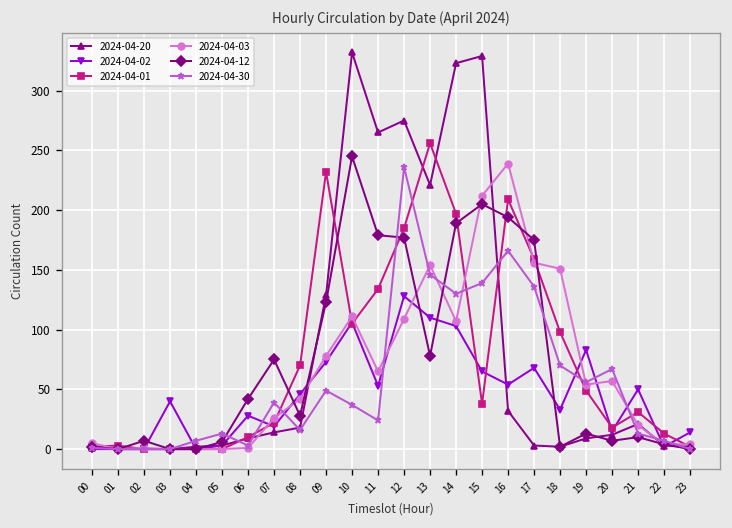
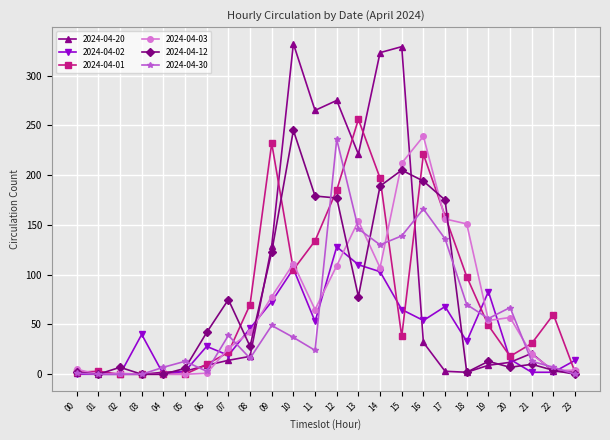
  {
    "2024-04-02": {
      "03": 40,
      "06": 30,
      "07": 20,
      "08": 50,
      "09": 70,
      "11": 50,
      "12": 130,
      "13": 110,
      "14": 100,
      "15": 70,
      "16": 50,
      "17": 70,
      "18": 30,
      "19": 80,
      "20": 20,
-     "21": 50,
+     "21": 0,
      "23": 10
    },
    "2024-04-01": {
      "01": 0,
      "07": 20,
      "08": 70,
      "09": 230,
      "11": 130,
      "12": 190,
      "13": 260,
      "14": 200,
      "15": 40,
-     "16": 210,
+     "16": 220,
      "17": 160,
      "18": 100,
      "19": 50,
      "20": 20,
      "21": 30,
-     "22": 10
+     "22": 60
    }
  }
